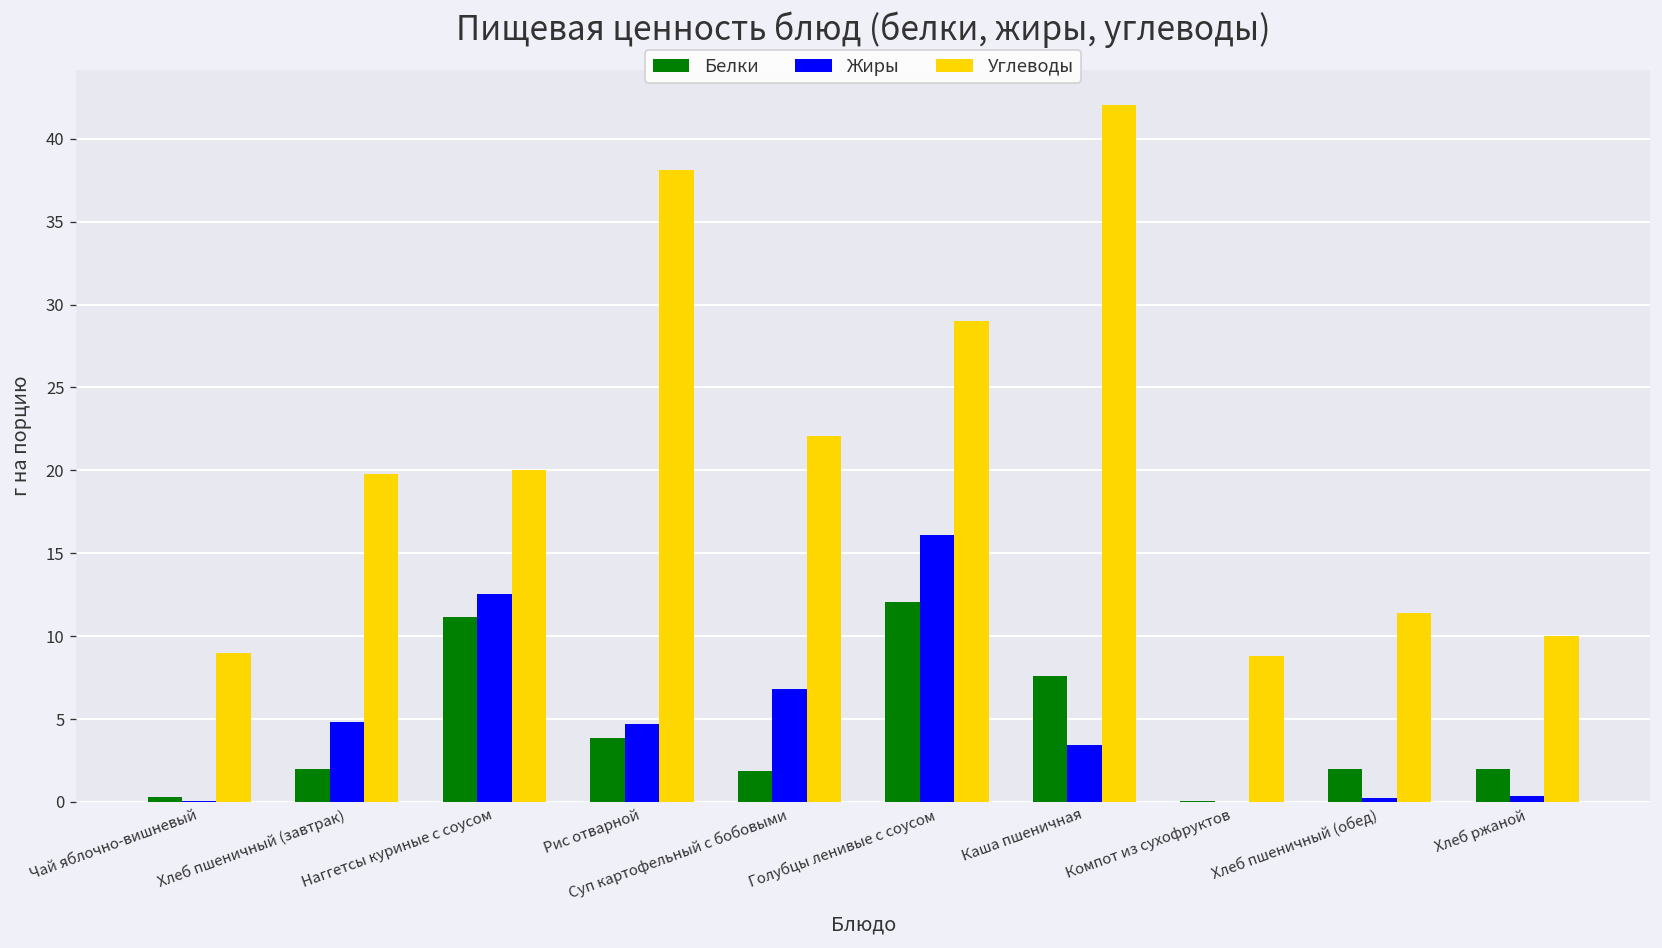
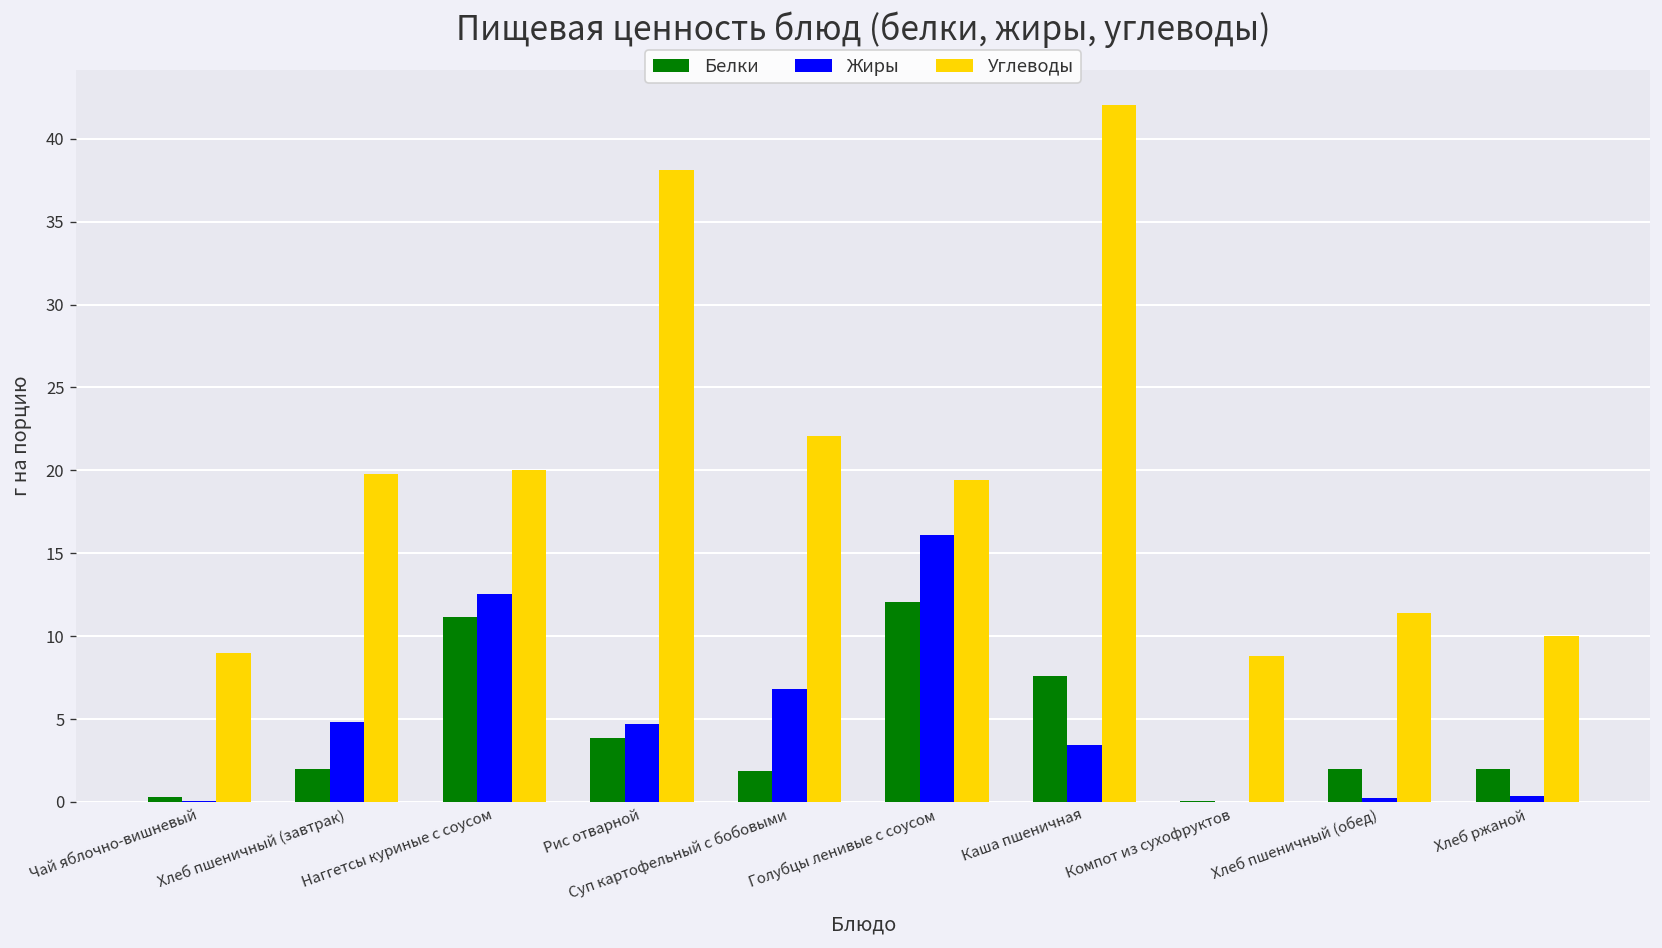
  {
    "Белки": {
      "Чай яблочно-вишневый": 0.3,
      "Хлеб пшеничный (завтрак)": 2.0,
      "Наггетсы куриные с соусом": 11.1,
      "Рис отварной": 3.9,
      "Суп картофельный с бобовыми": 1.8,
      "Голубцы ленивые с соусом": 12.1,
      "Каша пшеничная": 7.6,
      "Хлеб пшеничный (обед)": 2.0,
      "Хлеб ржаной": 2.0
    },
    "Жиры": {
      "Хлеб пшеничный (завтрак)": 4.8,
      "Наггетсы куриные с соусом": 12.6,
      "Рис отварной": 4.7,
      "Суп картофельный с бобовыми": 6.8,
      "Голубцы ленивые с соусом": 16.1,
      "Каша пшеничная": 3.4,
      "Компот из сухофруктов": 0.0,
      "Хлеб пшеничный (обед)": 0.3,
      "Хлеб ржаной": 0.4
    },
    "Углеводы": {
      "Чай яблочно-вишневый": 9.0,
      "Хлеб пшеничный (завтрак)": 19.8,
      "Наггетсы куриные с соусом": 20.0,
      "Рис отварной": 38.1,
      "Суп картофельный с бобовыми": 22.1,
-     "Голубцы ленивые с соусом": 29.0,
+     "Голубцы ленивые с соусом": 19.4,
      "Каша пшеничная": 42.0,
      "Компот из сухофруктов": 8.8,
      "Хлеб пшеничный (обед)": 11.4,
      "Хлеб ржаной": 10.0
    }
  }
